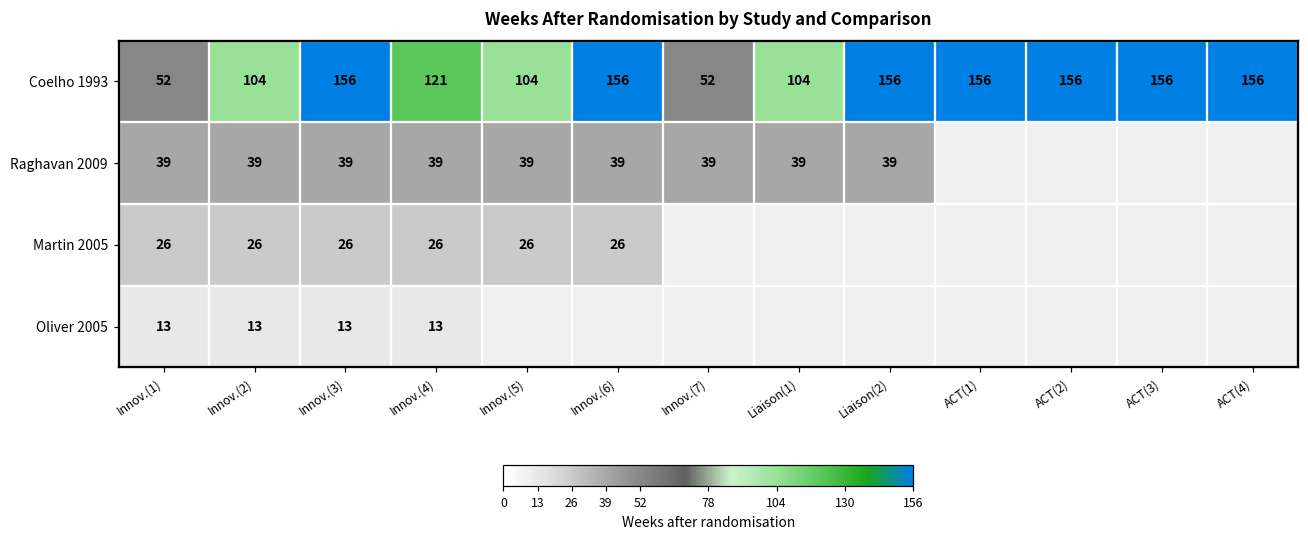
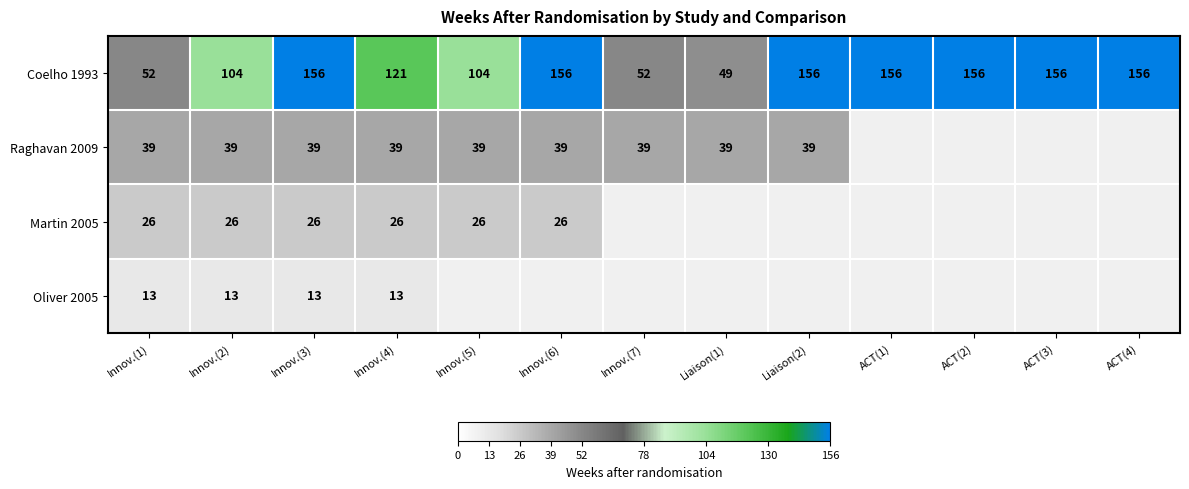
  {
    "Coelho 1993": {
      "Innov.(1)": 52,
      "Innov.(2)": 104,
      "Innov.(3)": 156,
      "Innov.(4)": 121,
      "Innov.(5)": 104,
      "Innov.(6)": 156,
      "Innov.(7)": 52,
-     "Liaison(1)": 104,
+     "Liaison(1)": 49,
      "Liaison(2)": 156,
      "ACT(1)": 156,
      "ACT(2)": 156,
      "ACT(3)": 156,
      "ACT(4)": 156
    },
    "Raghavan 2009": {
      "Innov.(1)": 39,
      "Innov.(2)": 39,
      "Innov.(3)": 39,
      "Innov.(4)": 39,
      "Innov.(5)": 39,
      "Innov.(6)": 39,
      "Innov.(7)": 39,
      "Liaison(1)": 39,
      "Liaison(2)": 39
    },
    "Martin 2005": {
      "Innov.(1)": 26,
      "Innov.(2)": 26,
      "Innov.(3)": 26,
      "Innov.(4)": 26,
      "Innov.(5)": 26,
      "Innov.(6)": 26
    },
    "Oliver 2005": {
      "Innov.(1)": 13,
      "Innov.(2)": 13,
      "Innov.(3)": 13,
      "Innov.(4)": 13
    }
  }
